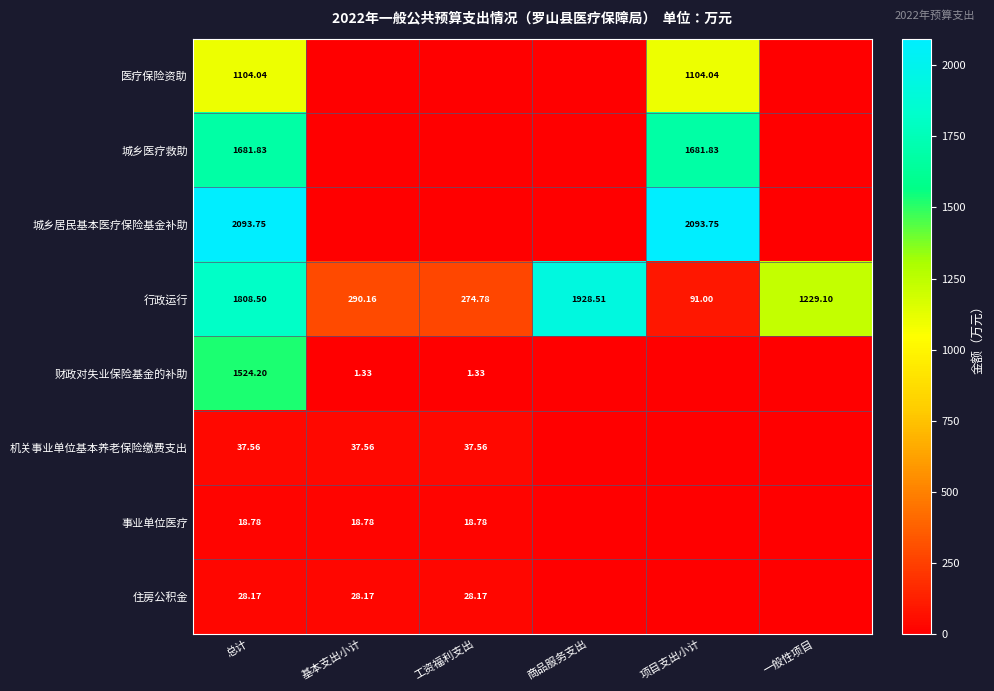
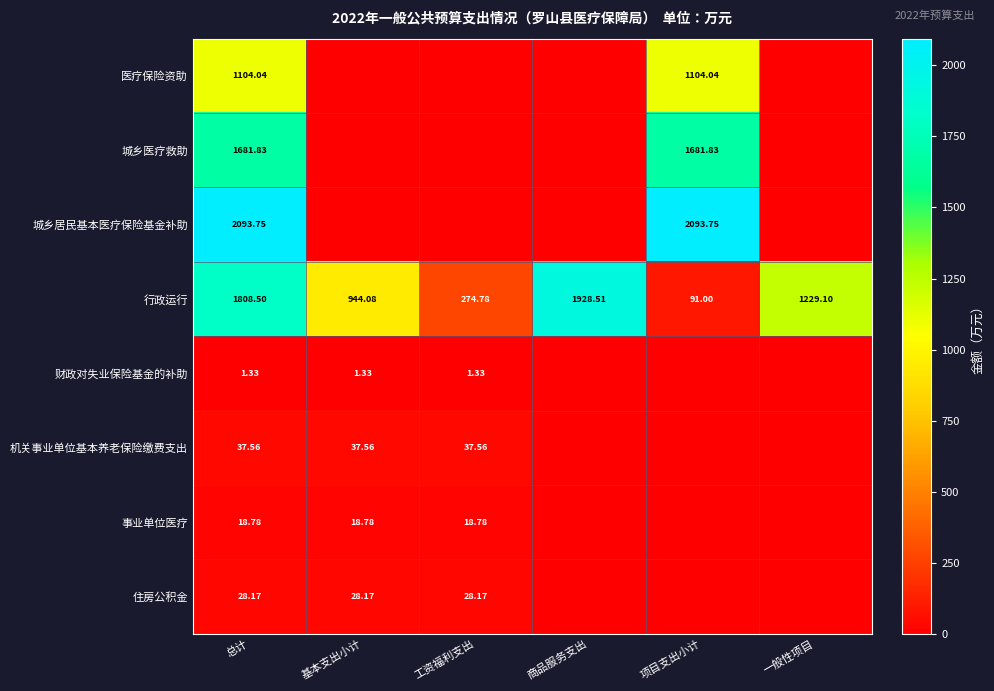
  {
    "医疗保险资助": {
      "总计": 1104.04,
      "项目支出小计": 1104.04
    },
    "城乡医疗救助": {
      "总计": 1681.83,
      "项目支出小计": 1681.83
    },
    "城乡居民基本医疗保险基金补助": {
      "总计": 2093.75,
      "项目支出小计": 2093.75
    },
    "行政运行": {
      "总计": 1808.50,
-     "基本支出小计": 290.16,
+     "基本支出小计": 944.08,
      "工资福利支出": 274.78,
      "商品服务支出": 1928.51,
      "项目支出小计": 91.00,
      "一般性项目": 1229.10
    },
    "财政对失业保险基金的补助": {
-     "总计": 1524.20,
+     "总计": 1.33,
      "基本支出小计": 1.33,
      "工资福利支出": 1.33
    },
    "机关事业单位基本养老保险缴费支出": {
      "总计": 37.56,
      "基本支出小计": 37.56,
      "工资福利支出": 37.56
    },
    "事业单位医疗": {
      "总计": 18.78,
      "基本支出小计": 18.78,
      "工资福利支出": 18.78
    },
    "住房公积金": {
      "总计": 28.17,
      "基本支出小计": 28.17,
      "工资福利支出": 28.17
    }
  }
